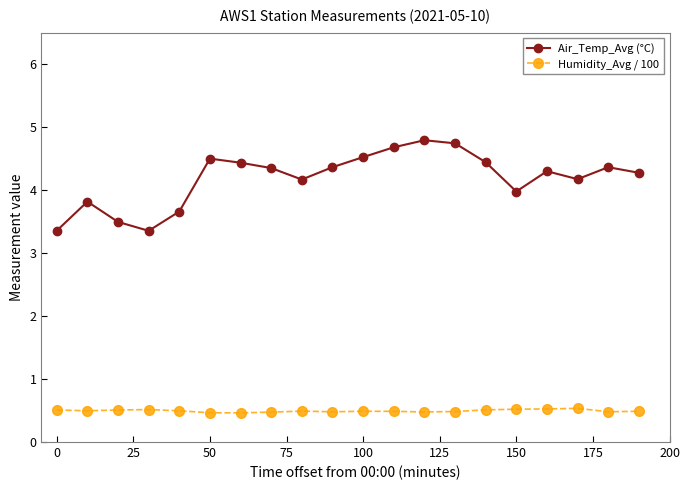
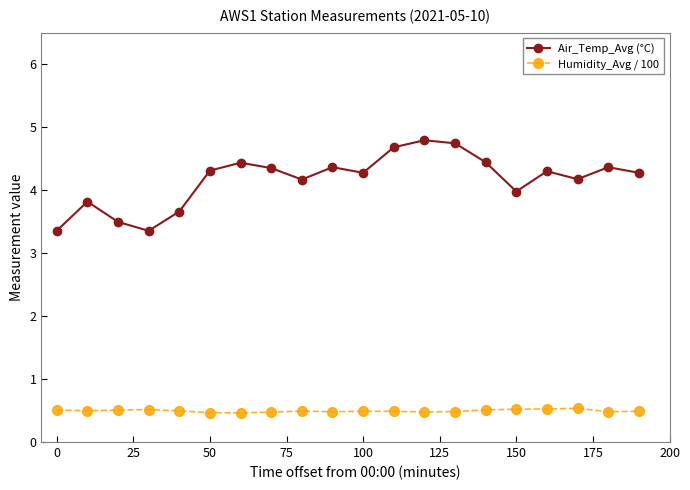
  {
    "Air_Temp_Avg (°C)": {
      "0": 3.4,
-     "50": 4.5,
-     "100": 4.5,
+     "50": 4.3,
+     "100": 4.3,
      "150": 4.0
    },
    "Humidity_Avg / 100": {
      "0": 0.5,
      "50": 0.5,
      "100": 0.5,
      "150": 0.5
    }
  }
